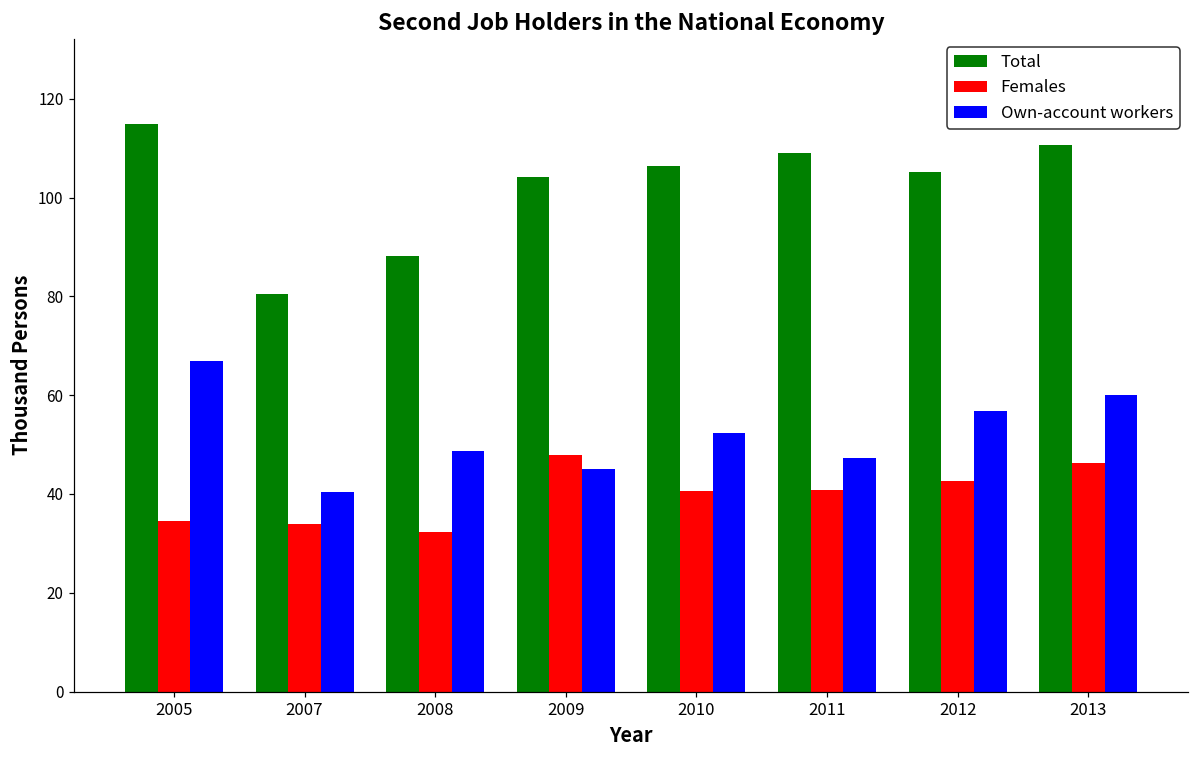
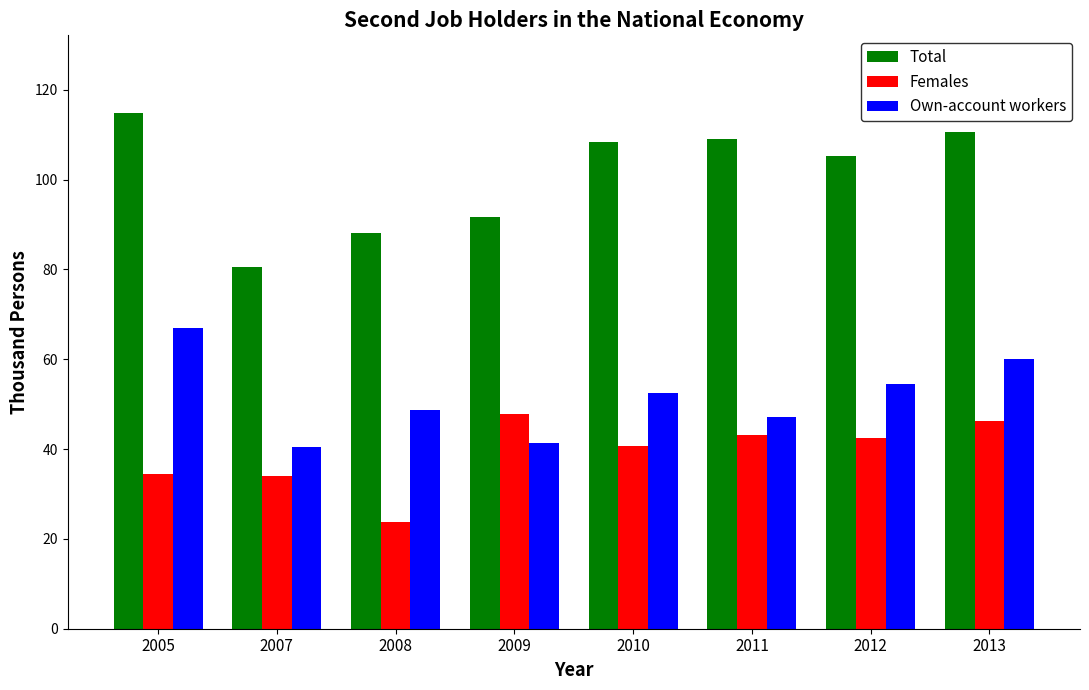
  {
    "Total": {
      "2005": 115,
      "2007": 81,
      "2008": 88,
-     "2009": 104,
-     "2010": 106,
+     "2009": 92,
+     "2010": 108,
      "2011": 109,
      "2012": 105,
      "2013": 111
    },
    "Females": {
      "2005": 35,
      "2007": 34,
-     "2008": 32,
+     "2008": 24,
      "2009": 48,
      "2010": 41,
-     "2011": 41,
+     "2011": 43,
      "2012": 43,
      "2013": 46
    },
    "Own-account workers": {
      "2005": 67,
      "2007": 40,
      "2008": 49,
-     "2009": 45,
+     "2009": 41,
      "2010": 52,
      "2011": 47,
-     "2012": 57,
+     "2012": 54,
      "2013": 60
    }
  }
